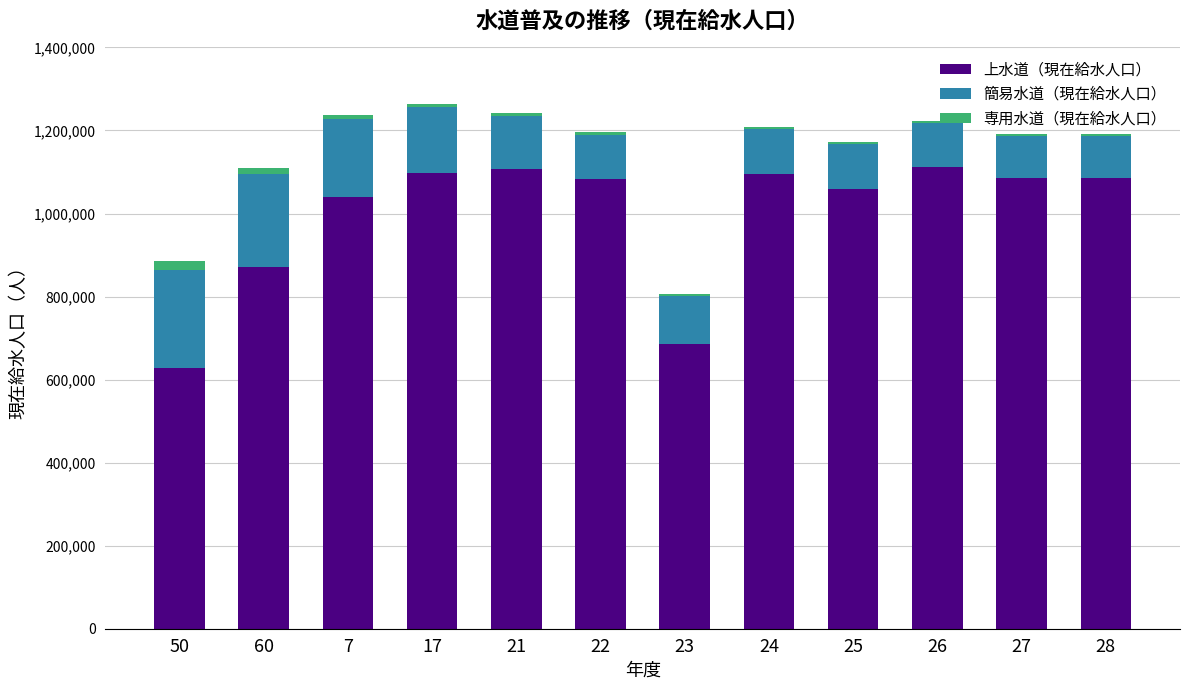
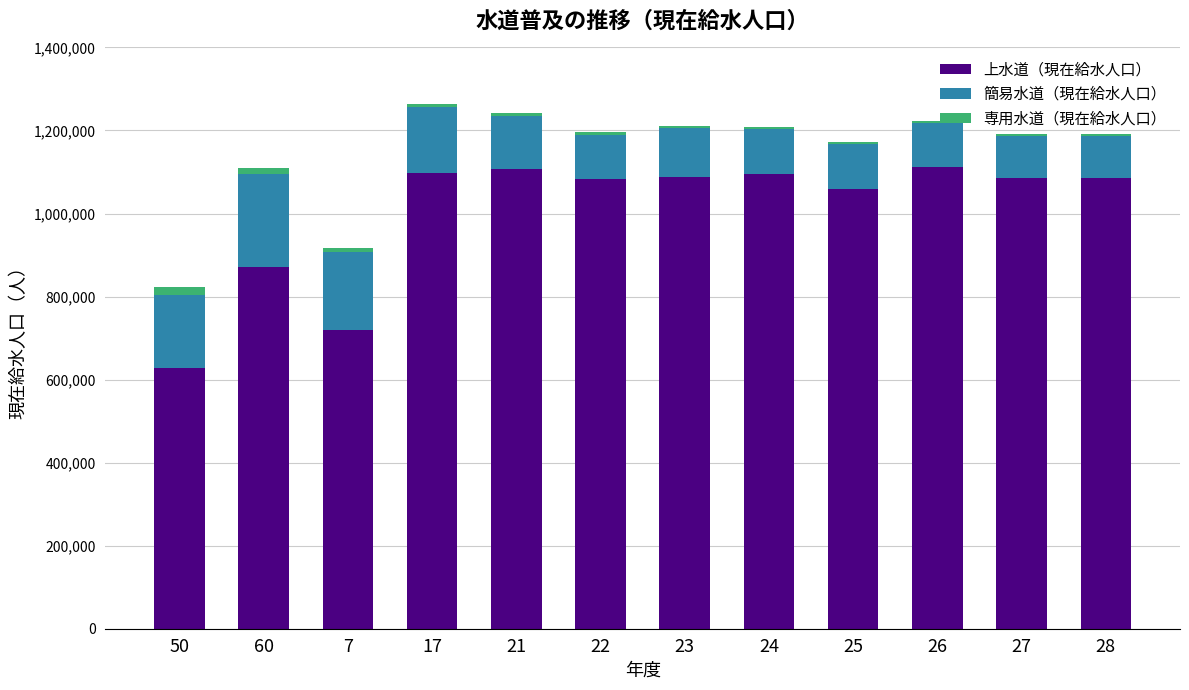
  {
    "上水道（現在給水人口）": {
      "50": "630,000",
      "60": "870,000",
-     "7": "1,040,000",
+     "7": "720,000",
      "17": "1,100,000",
      "21": "1,110,000",
      "22": "1,080,000",
-     "23": "680,000",
+     "23": "1,090,000",
      "24": "1,100,000",
      "25": "1,060,000",
      "26": "1,110,000",
      "27": "1,090,000",
      "28": "1,090,000"
    },
    "簡易水道（現在給水人口）": {
-     "50": "240,000",
+     "50": "180,000",
      "60": "230,000",
      "7": "190,000",
      "17": "160,000",
      "21": "130,000",
      "22": "110,000",
      "23": "120,000",
      "24": "110,000",
      "25": "110,000",
      "26": "110,000",
      "27": "100,000",
      "28": "100,000"
    },
    "専用水道（現在給水人口）": {
      "50": "20,000",
      "60": "10,000",
      "7": "10,000",
      "17": "10,000",
      "22": "10,000"
    }
  }
